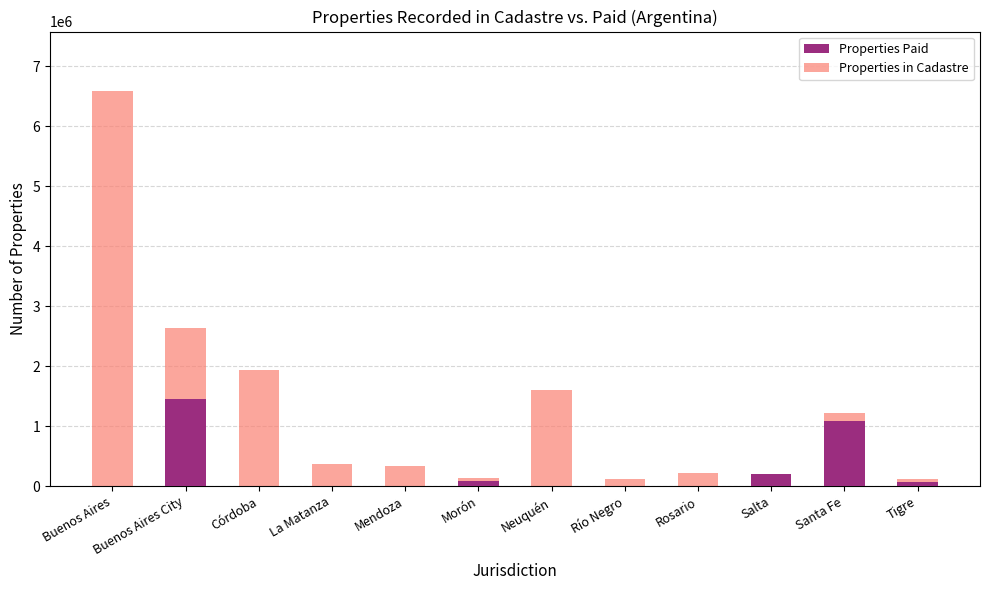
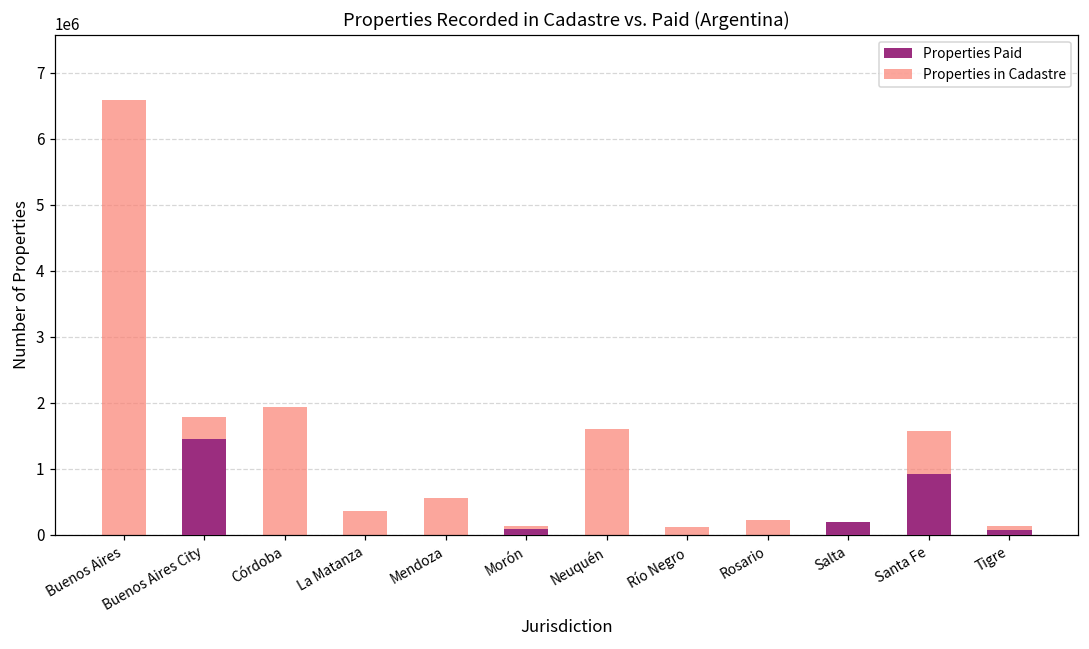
  {
    "Properties Paid": {
      "Buenos Aires": 0,
      "Córdoba": 0,
      "La Matanza": 0,
      "Mendoza": 0,
      "Neuquén": 0,
      "Río Negro": 0,
      "Rosario": 0,
      "Salta": 200000,
-     "Santa Fe": 1100000
+     "Santa Fe": 900000
    },
    "Properties in Cadastre": {
      "Buenos Aires": 6600000,
-     "Buenos Aires City": 2600000,
+     "Buenos Aires City": 1800000,
      "Córdoba": 1900000,
      "La Matanza": 400000,
-     "Mendoza": 300000,
+     "Mendoza": 600000,
      "Morón": 100000,
      "Neuquén": 1600000,
      "Río Negro": 100000,
      "Rosario": 200000,
-     "Santa Fe": 1200000,
+     "Santa Fe": 1600000,
      "Tigre": 100000
    }
  }
